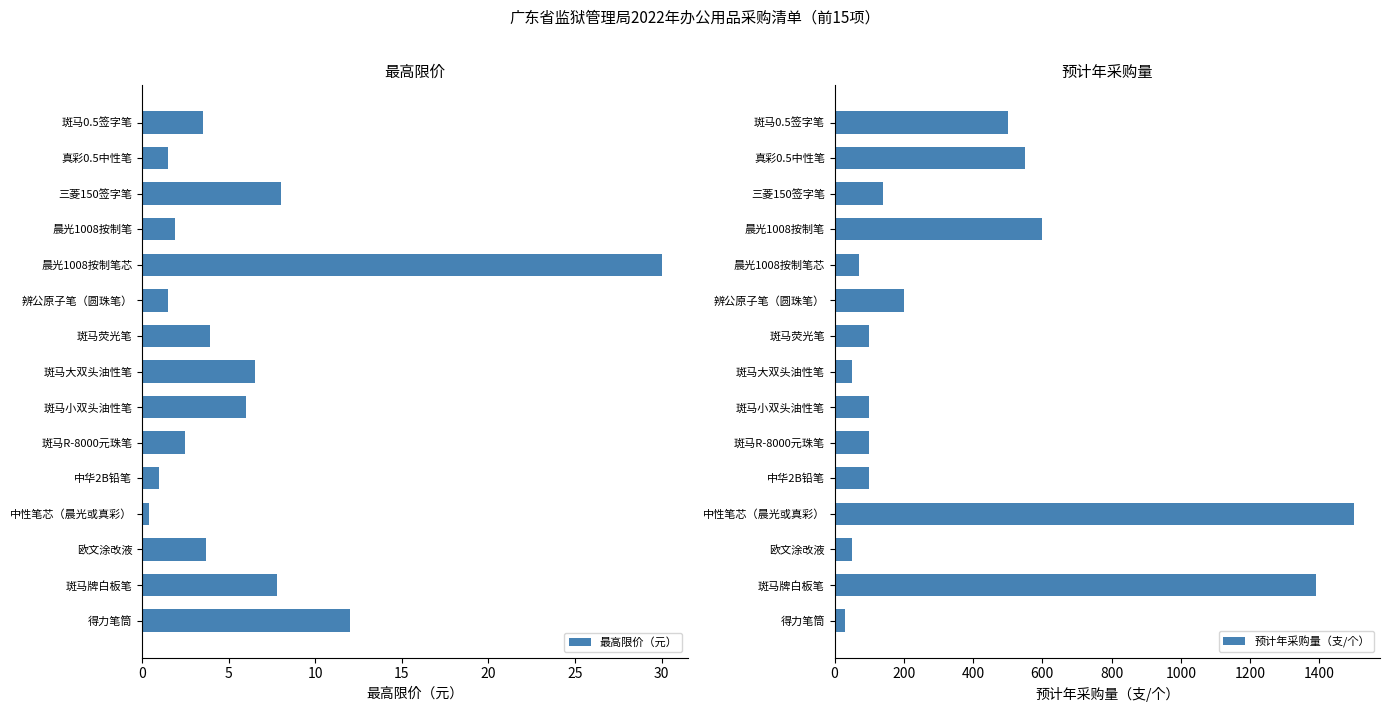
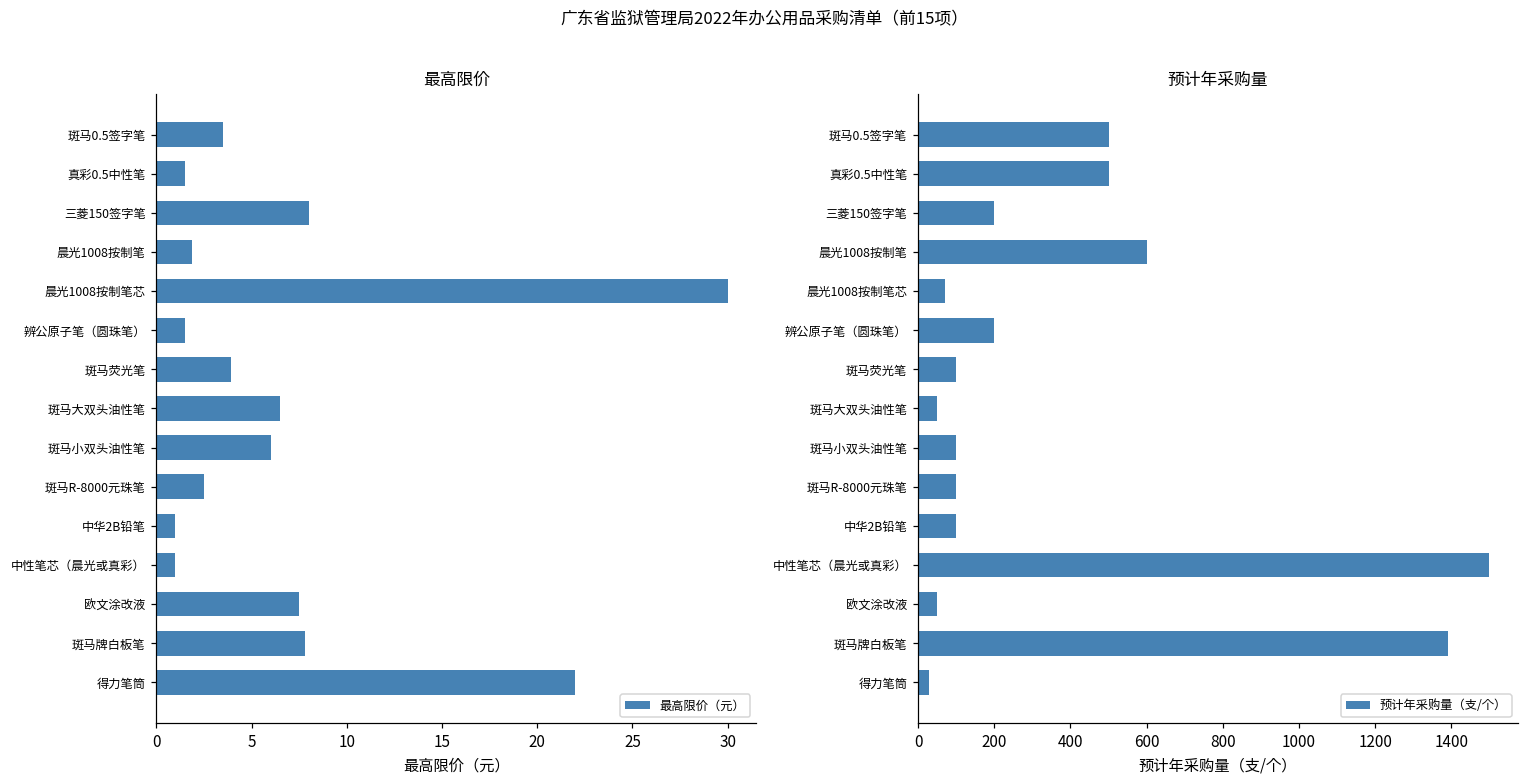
  {
    "最高限价": {
      "斑马0.5签字笔": 3.5,
      "真彩0.5中性笔": 1.5,
      "三菱150签字笔": 8.0,
      "晨光1008按制笔": 1.9,
      "晨光1008按制笔芯": 30.0,
      "辨公原子笔（圆珠笔）": 1.5,
      "斑马荧光笔": 3.9,
      "斑马大双头油性笔": 6.5,
      "斑马小双头油性笔": 6.0,
      "斑马R-8000元珠笔": 2.5,
      "中华2B铅笔": 1.0,
-     "中性笔芯（晨光或真彩）": 0.4,
-     "欧文涂改液": 3.7,
+     "中性笔芯（晨光或真彩）": 1.0,
+     "欧文涂改液": 7.5,
      "斑马牌白板笔": 7.8,
-     "得力笔筒": 12
+     "得力笔筒": 22
    },
    "预计年采购量": {
      "斑马0.5签字笔": 500,
-     "真彩0.5中性笔": 550,
-     "三菱150签字笔": 140,
+     "真彩0.5中性笔": 500,
+     "三菱150签字笔": 200,
      "晨光1008按制笔": 600,
      "晨光1008按制笔芯": 70,
      "辨公原子笔（圆珠笔）": 200,
      "斑马荧光笔": 100,
      "斑马大双头油性笔": 50,
      "斑马小双头油性笔": 100,
      "斑马R-8000元珠笔": 100,
      "中华2B铅笔": 100,
      "中性笔芯（晨光或真彩）": 1500,
      "欧文涂改液": 50,
      "斑马牌白板笔": 1390,
      "得力笔筒": 30
    }
  }
